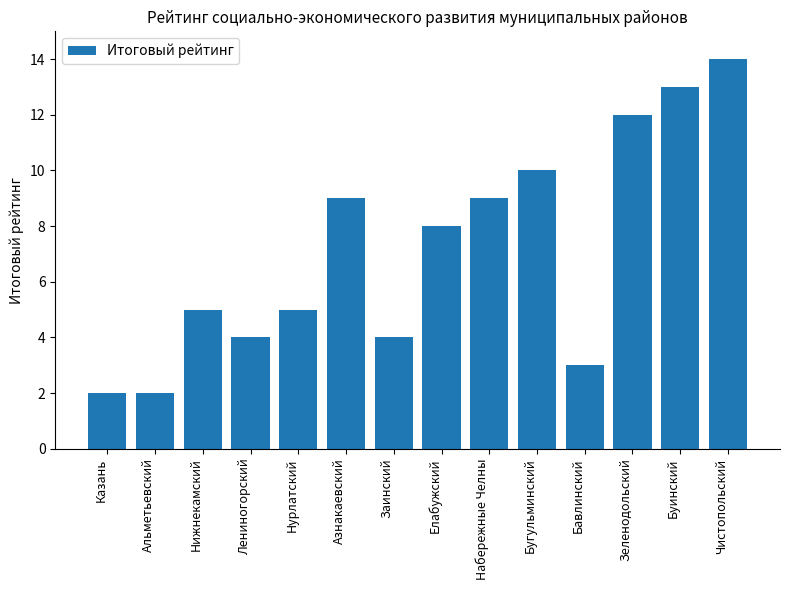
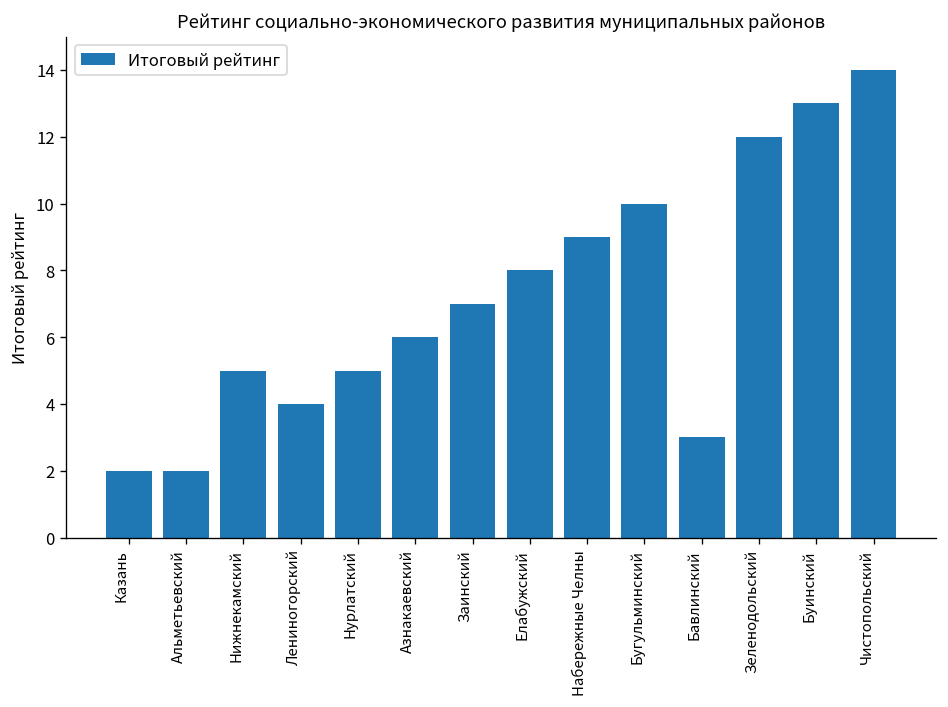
  {
    "Казань": 2,
    "Альметьевский": 2,
    "Нижнекамский": 5,
    "Лениногорский": 4,
    "Нурлатский": 5,
-   "Азнакаевский": 9,
-   "Заинский": 4,
+   "Азнакаевский": 6,
+   "Заинский": 7,
    "Елабужский": 8,
    "Набережные Челны": 9,
    "Бугульминский": 10,
    "Бавлинский": 3,
    "Зеленодольский": 12,
    "Буинский": 13,
    "Чистопольский": 14
  }
